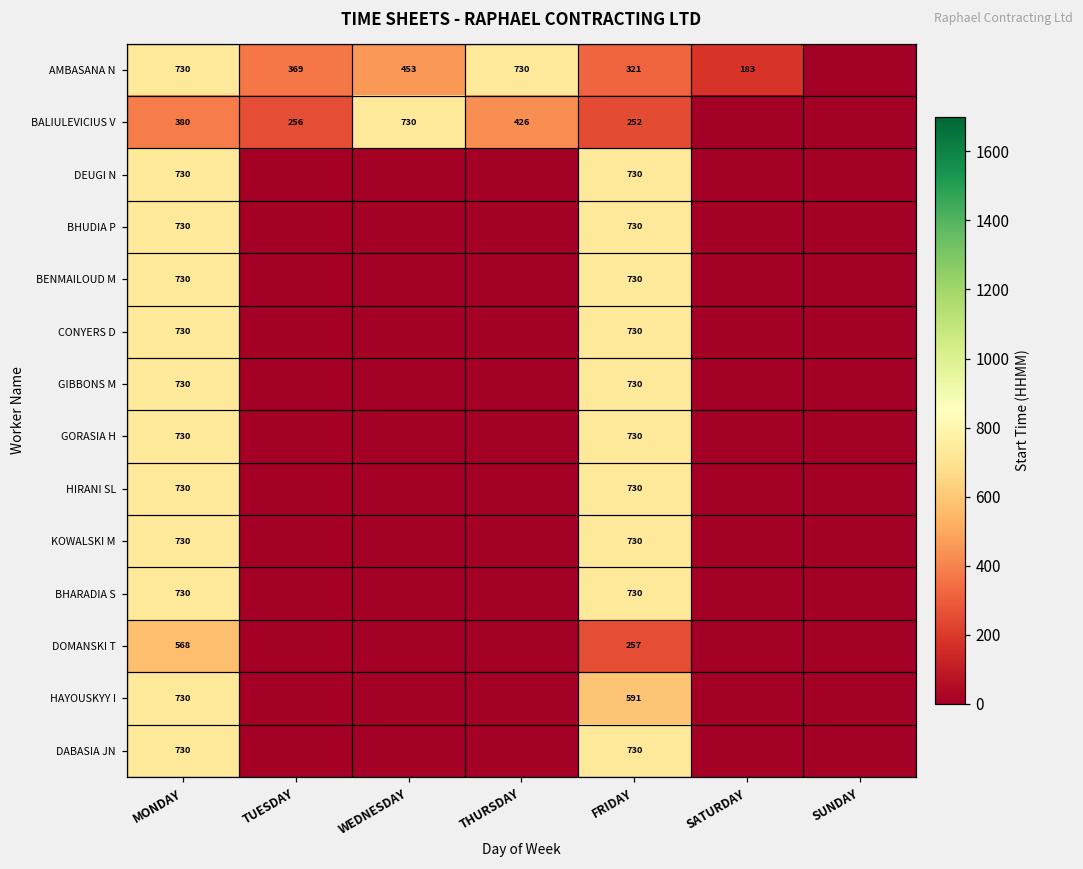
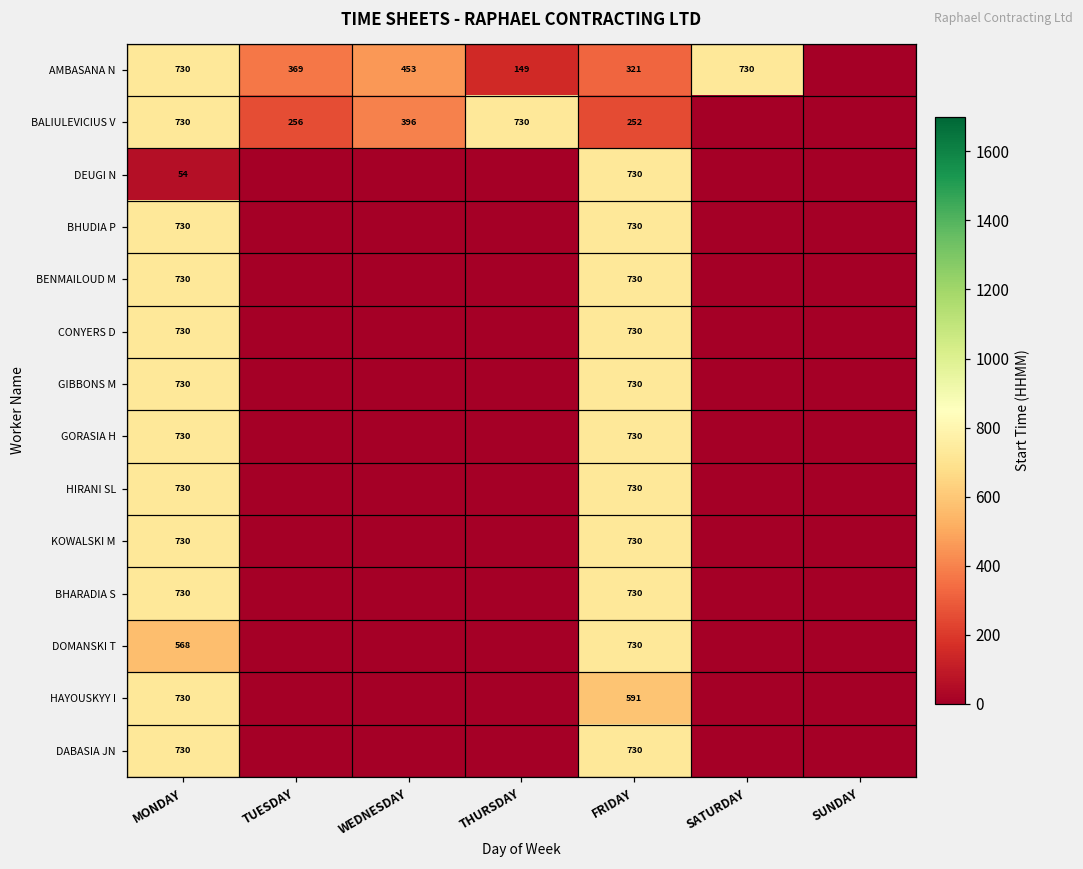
  {
    "AMBASANA N": {
      "MONDAY": 730,
      "TUESDAY": 369,
      "WEDNESDAY": 453,
-     "THURSDAY": 730,
+     "THURSDAY": 149,
      "FRIDAY": 321,
-     "SATURDAY": 183
+     "SATURDAY": 730
    },
    "BALIULEVICIUS V": {
-     "MONDAY": 380,
+     "MONDAY": 730,
      "TUESDAY": 256,
-     "WEDNESDAY": 730,
-     "THURSDAY": 426,
+     "WEDNESDAY": 396,
+     "THURSDAY": 730,
      "FRIDAY": 252
    },
    "DEUGI N": {
-     "MONDAY": 730,
+     "MONDAY": 54,
      "FRIDAY": 730
    },
    "BHUDIA P": {
      "MONDAY": 730,
      "FRIDAY": 730
    },
    "BENMAILOUD M": {
      "MONDAY": 730,
      "FRIDAY": 730
    },
    "CONYERS D": {
      "MONDAY": 730,
      "FRIDAY": 730
    },
    "GIBBONS M": {
      "MONDAY": 730,
      "FRIDAY": 730
    },
    "GORASIA H": {
      "MONDAY": 730,
      "FRIDAY": 730
    },
    "HIRANI SL": {
      "MONDAY": 730,
      "FRIDAY": 730
    },
    "KOWALSKI M": {
      "MONDAY": 730,
      "FRIDAY": 730
    },
    "BHARADIA S": {
      "MONDAY": 730,
      "FRIDAY": 730
    },
    "DOMANSKI T": {
      "MONDAY": 568,
-     "FRIDAY": 257
+     "FRIDAY": 730
    },
    "HAYOUSKYY I": {
      "MONDAY": 730,
      "FRIDAY": 591
    },
    "DABASIA JN": {
      "MONDAY": 730,
      "FRIDAY": 730
    }
  }
